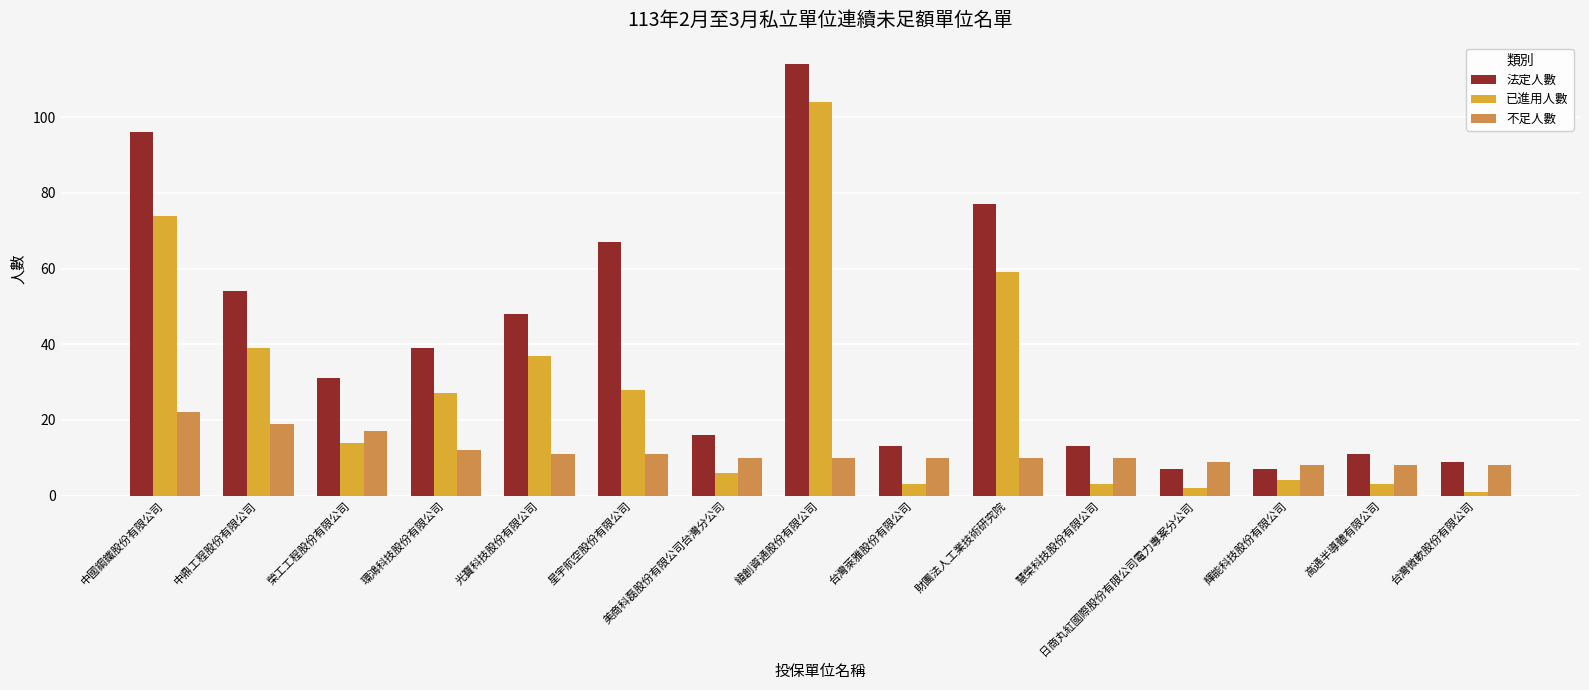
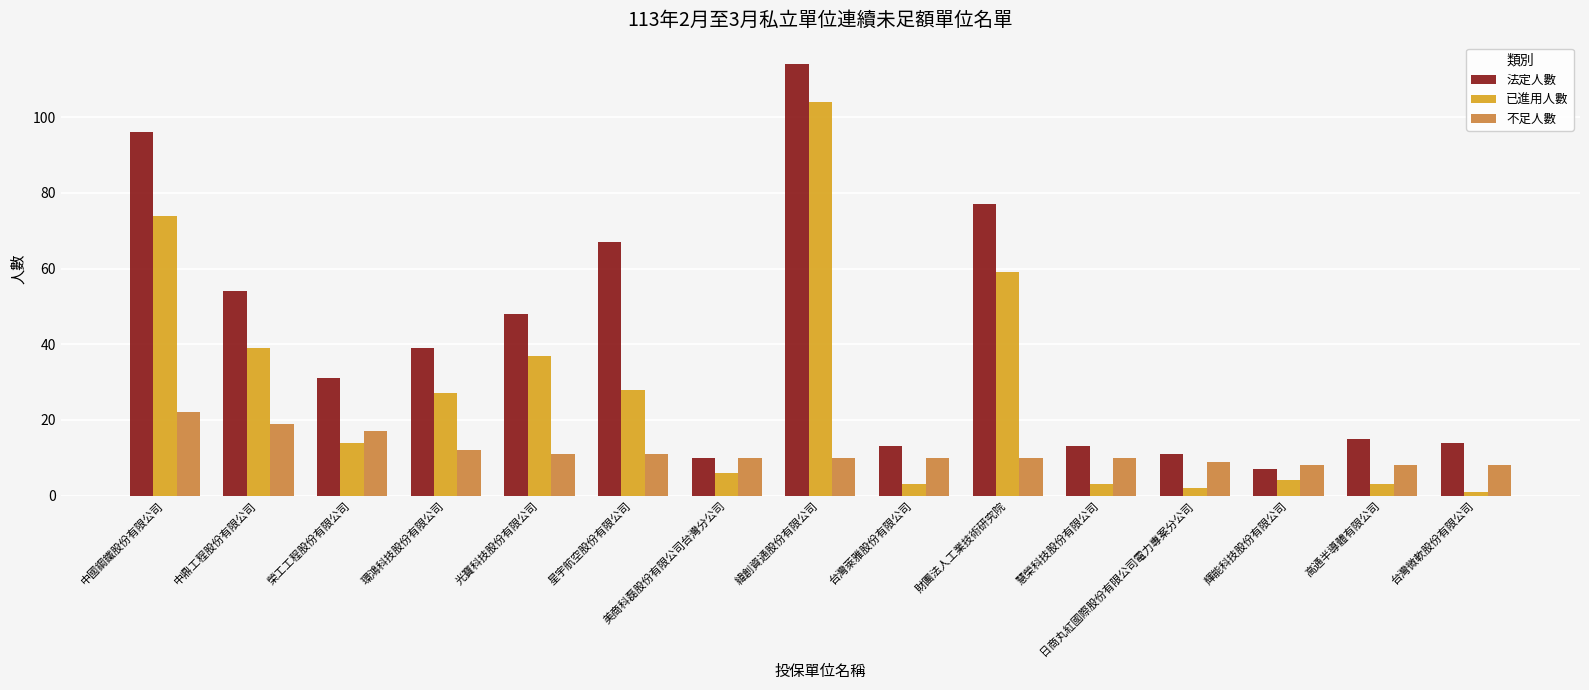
  {
    "法定人數": {
      "中國鋼鐵股份有限公司": 96,
      "中鼎工程股份有限公司": 54,
      "榮工工程股份有限公司": 31,
      "環鴻科技股份有限公司": 39,
      "光寶科技股份有限公司": 48,
      "星宇航空股份有限公司": 67,
-     "美商科磊股份有限公司台灣分公司": 16,
+     "美商科磊股份有限公司台灣分公司": 10,
      "緯創資通股份有限公司": 114,
      "台灣萊雅股份有限公司": 13,
      "財團法人工業技術研究院": 77,
      "慧榮科技股份有限公司": 13,
-     "日商丸紅國際股份有限公司電力專案分公司": 7,
+     "日商丸紅國際股份有限公司電力專案分公司": 11,
      "輝能科技股份有限公司": 7,
-     "高通半導體有限公司": 11,
-     "台灣微軟股份有限公司": 9
+     "高通半導體有限公司": 15,
+     "台灣微軟股份有限公司": 14
    }
  }
